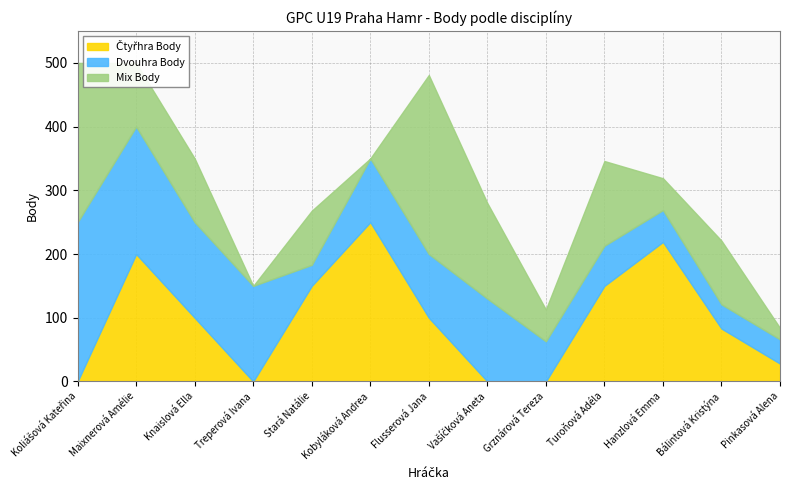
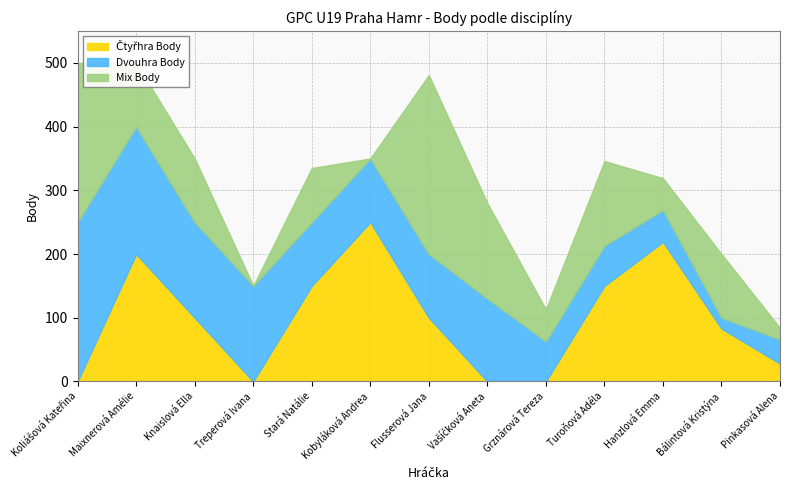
  {
    "Čtyřhra Body": {
      "Koliášová Kateřina": 0,
      "Maixnerová Amélie": 200,
      "Knaislová Ella": 100,
      "Treperová Ivana": 0,
      "Stará Natálie": 150,
      "Kobyláková Andrea": 250,
      "Flusserová Jana": 100,
      "Vašíčková Aneta": 0,
      "Grznárová Tereza": 0,
      "Turoňová Adéla": 150,
      "Hanzlová Emma": 220,
      "Bálintová Kristýna": 80,
      "Pinkasová Alena": 30
    },
    "Dvouhra Body": {
      "Koliášová Kateřina": 250,
      "Maixnerová Amélie": 200,
      "Knaislová Ella": 150,
-     "Stará Natálie": 30,
+     "Stará Natálie": 100,
      "Flusserová Jana": 100,
      "Vašíčková Aneta": 130,
      "Grznárová Tereza": 60,
      "Turoňová Adéla": 60,
      "Hanzlová Emma": 50,
-     "Bálintová Kristýna": 40,
+     "Bálintová Kristýna": 20,
      "Pinkasová Alena": 40
    },
    "Mix Body": {
      "Koliášová Kateřina": 250,
      "Knaislová Ella": 100,
      "Stará Natálie": 90,
      "Flusserová Jana": 280,
      "Vašíčková Aneta": 150,
      "Grznárová Tereza": 50,
      "Turoňová Adéla": 130,
      "Hanzlová Emma": 50,
      "Bálintová Kristýna": 100,
      "Pinkasová Alena": 20
    }
  }
